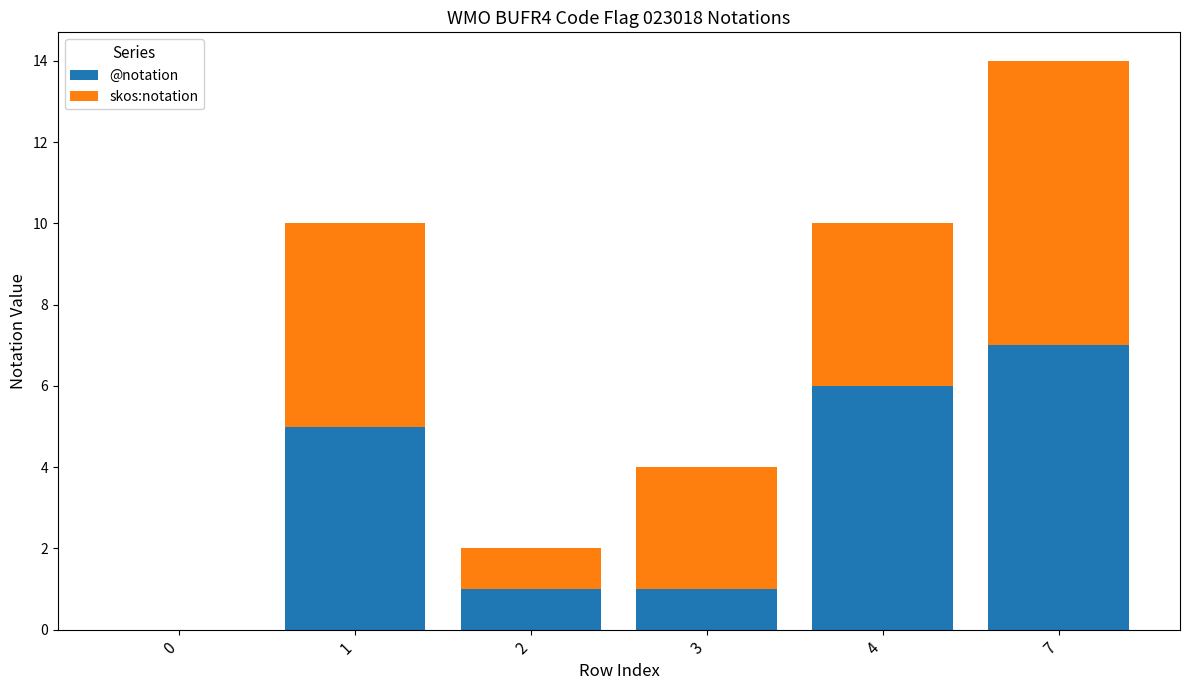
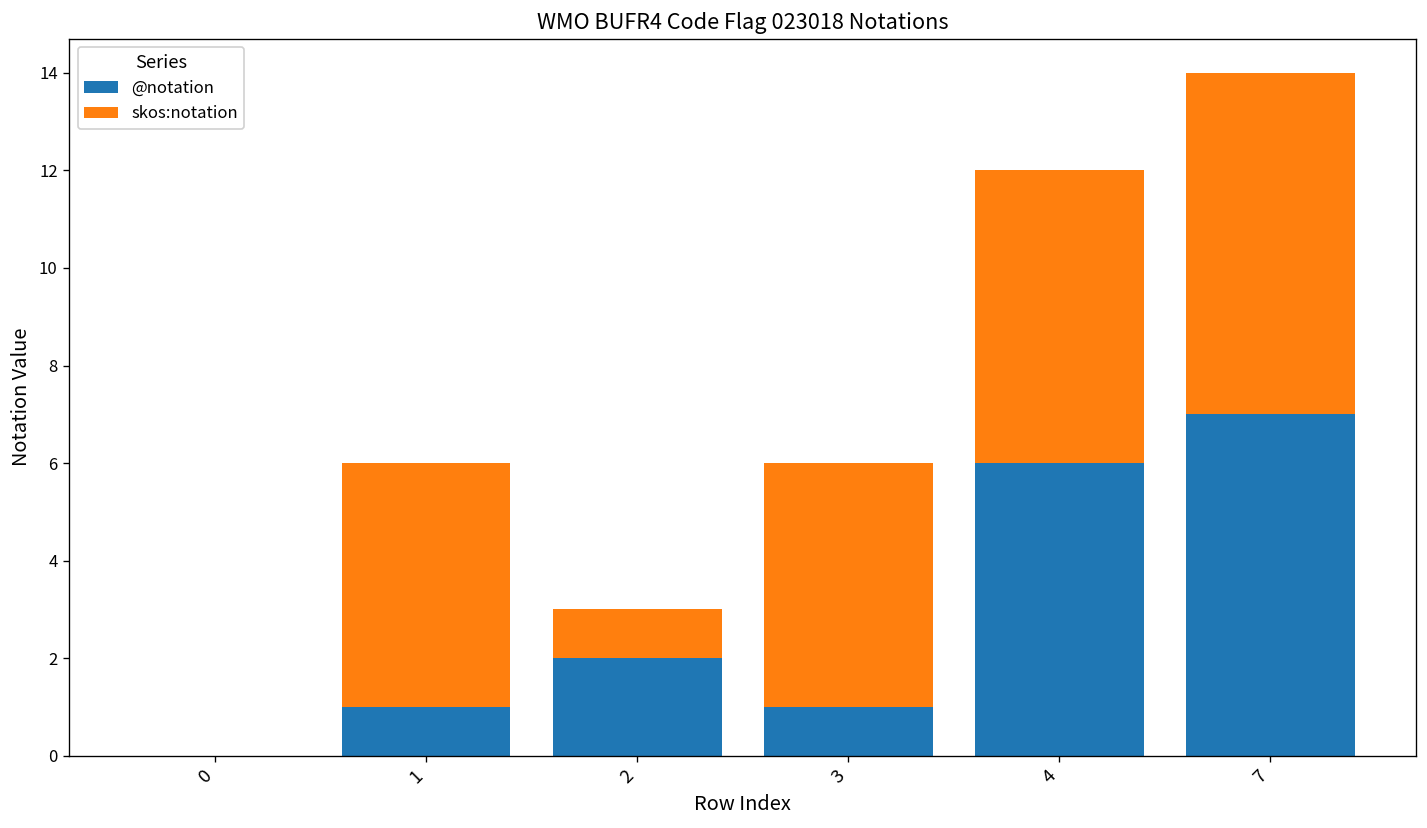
  {
    "@notation": {
      "0": 0,
-     "1": 5,
-     "2": 1,
+     "1": 1,
+     "2": 2,
      "3": 1,
      "4": 6,
      "7": 7
    },
    "skos:notation": {
      "0": 0,
      "1": 5,
      "2": 1,
-     "3": 3,
-     "4": 4,
+     "3": 5,
+     "4": 6,
      "7": 7
    }
  }
